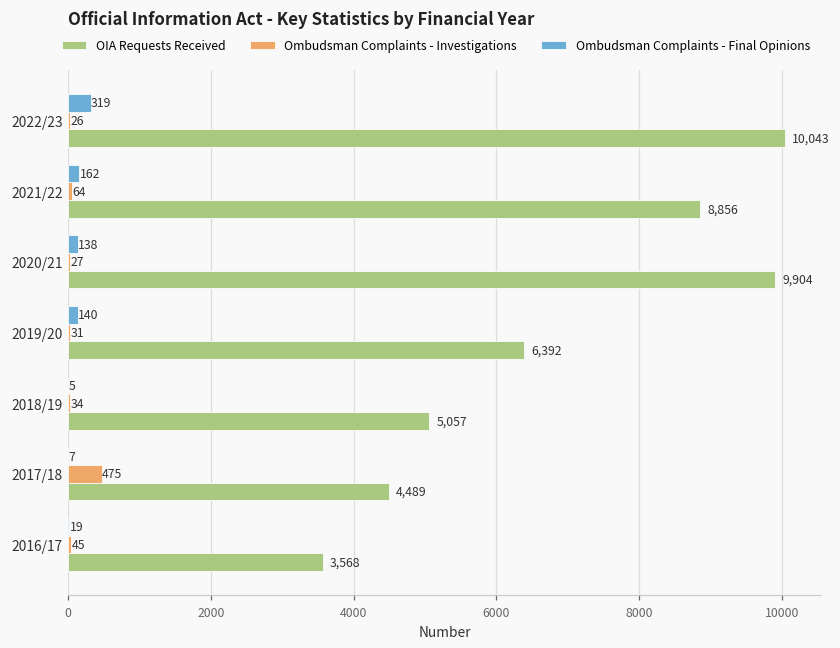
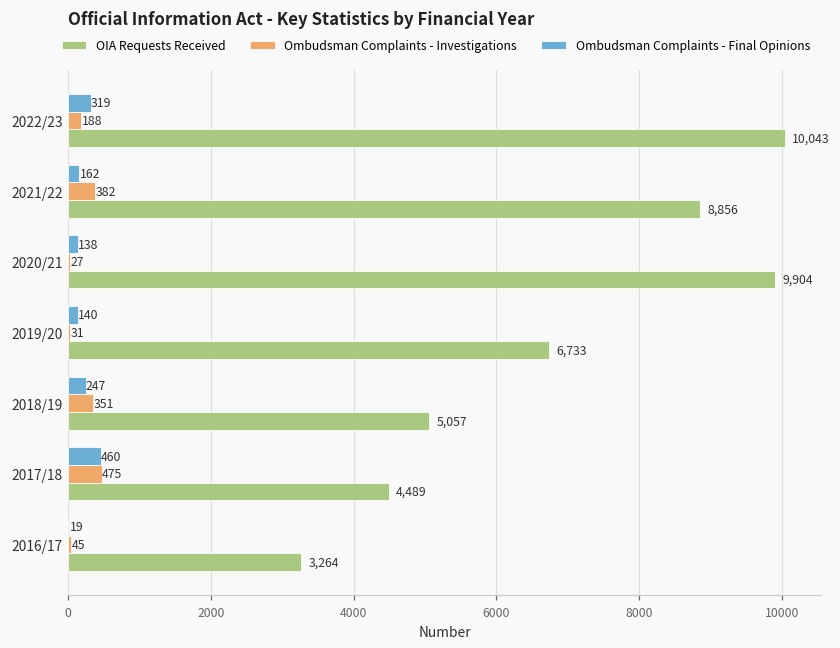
  {
    "OIA Requests Received": {
      "2022/23": "10,043",
      "2021/22": "8,856",
      "2020/21": "9,904",
-     "2019/20": "6,392",
+     "2019/20": "6,733",
      "2018/19": "5,057",
      "2017/18": "4,489",
-     "2016/17": "3,568"
+     "2016/17": "3,264"
    },
    "Ombudsman Complaints - Investigations": {
-     "2022/23": "26",
-     "2021/22": "64",
+     "2022/23": "188",
+     "2021/22": "382",
      "2020/21": "27",
      "2019/20": "31",
-     "2018/19": "34",
+     "2018/19": "351",
      "2017/18": "475",
      "2016/17": "45"
    },
    "Ombudsman Complaints - Final Opinions": {
      "2022/23": "319",
      "2021/22": "162",
      "2020/21": "138",
      "2019/20": "140",
-     "2018/19": "5",
-     "2017/18": "7",
+     "2018/19": "247",
+     "2017/18": "460",
      "2016/17": "19"
    }
  }
